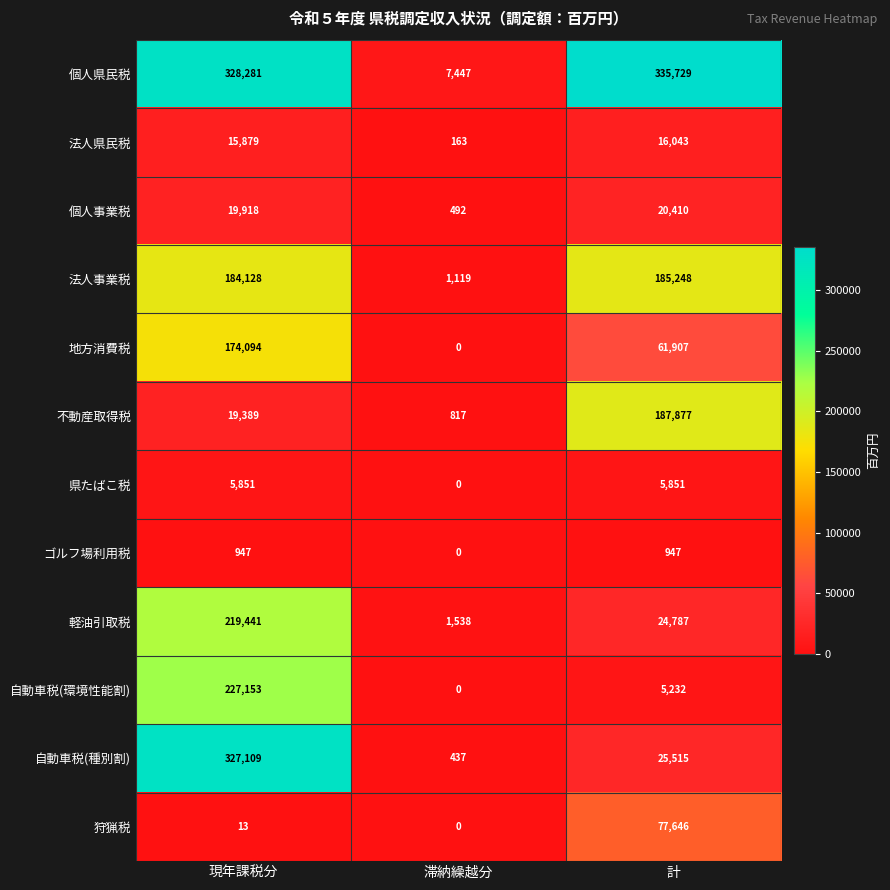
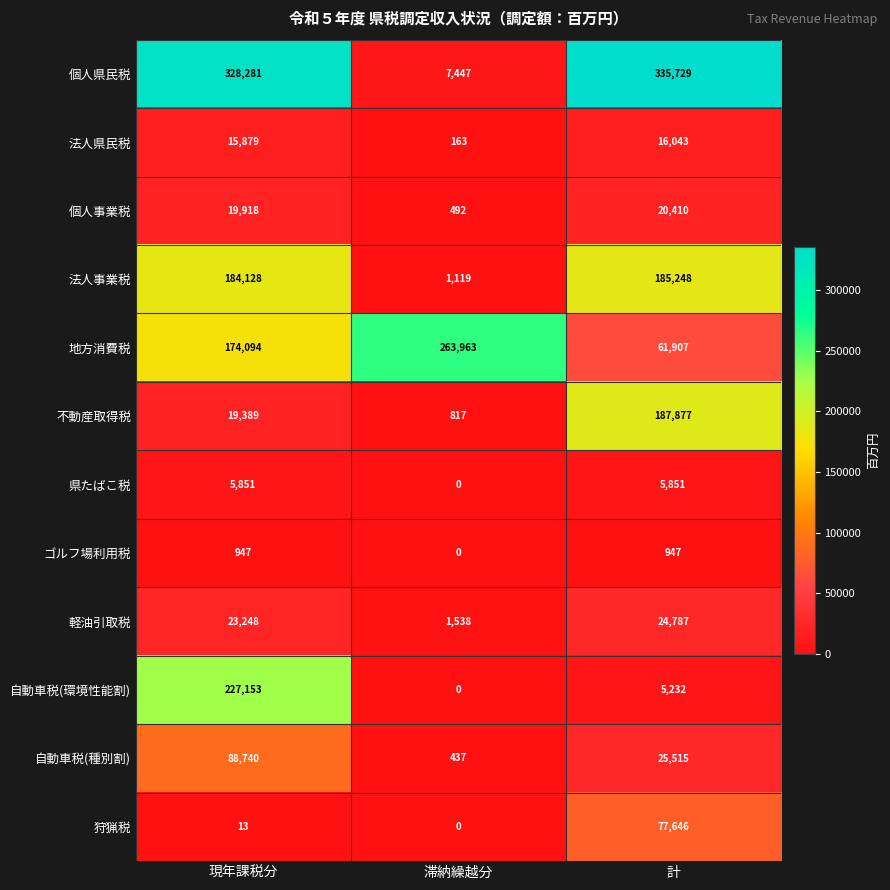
  {
    "個人県民税": {
      "現年課税分": "328,281",
      "滞納繰越分": "7,447",
      "計": "335,729"
    },
    "法人県民税": {
      "現年課税分": "15,879",
      "滞納繰越分": "163",
      "計": "16,043"
    },
    "個人事業税": {
      "現年課税分": "19,918",
      "滞納繰越分": "492",
      "計": "20,410"
    },
    "法人事業税": {
      "現年課税分": "184,128",
      "滞納繰越分": "1,119",
      "計": "185,248"
    },
    "地方消費税": {
      "現年課税分": "174,094",
-     "滞納繰越分": "0",
+     "滞納繰越分": "263,963",
      "計": "61,907"
    },
    "不動産取得税": {
      "現年課税分": "19,389",
      "滞納繰越分": "817",
      "計": "187,877"
    },
    "県たばこ税": {
      "現年課税分": "5,851",
      "滞納繰越分": "0",
      "計": "5,851"
    },
    "ゴルフ場利用税": {
      "現年課税分": "947",
      "滞納繰越分": "0",
      "計": "947"
    },
    "軽油引取税": {
-     "現年課税分": "219,441",
+     "現年課税分": "23,248",
      "滞納繰越分": "1,538",
      "計": "24,787"
    },
    "自動車税(環境性能割)": {
      "現年課税分": "227,153",
      "滞納繰越分": "0",
      "計": "5,232"
    },
    "自動車税(種別割)": {
-     "現年課税分": "327,109",
+     "現年課税分": "88,740",
      "滞納繰越分": "437",
      "計": "25,515"
    },
    "狩猟税": {
      "現年課税分": "13",
      "滞納繰越分": "0",
      "計": "77,646"
    }
  }
